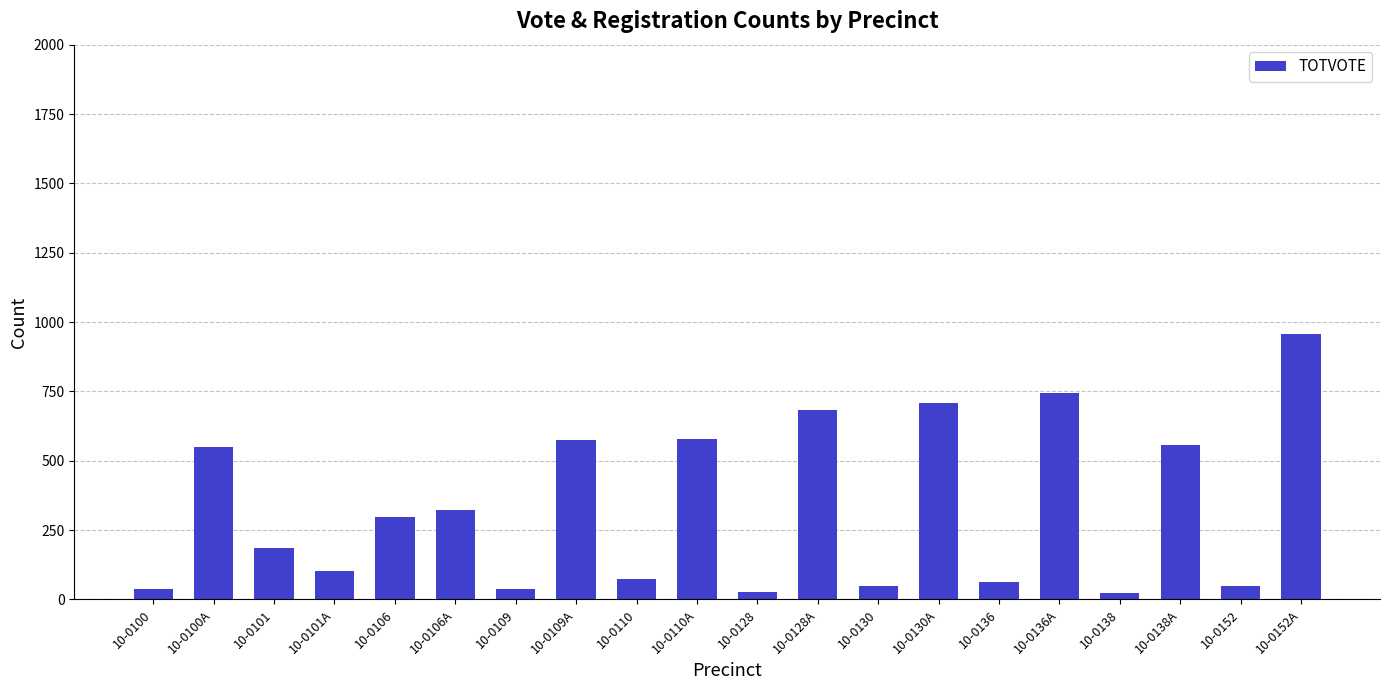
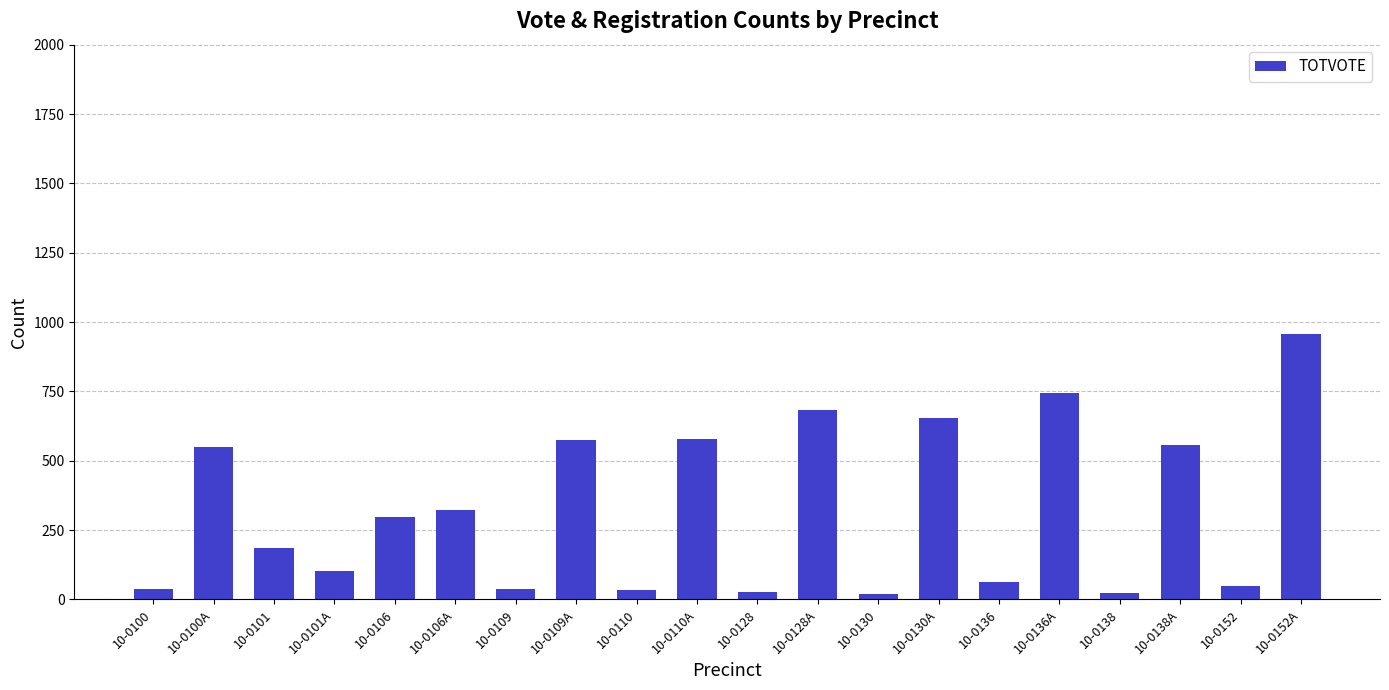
  {
    "10-0100": 40,
    "10-0100A": 550,
    "10-0101": 190,
    "10-0101A": 100,
    "10-0106": 300,
    "10-0106A": 320,
    "10-0109": 40,
    "10-0109A": 580,
-   "10-0110": 70,
+   "10-0110": 30,
    "10-0110A": 580,
    "10-0128": 30,
    "10-0128A": 680,
-   "10-0130": 50,
-   "10-0130A": 710,
+   "10-0130": 20,
+   "10-0130A": 650,
    "10-0136": 60,
    "10-0136A": 740,
    "10-0138": 20,
    "10-0138A": 560,
    "10-0152": 50,
    "10-0152A": 960
  }
